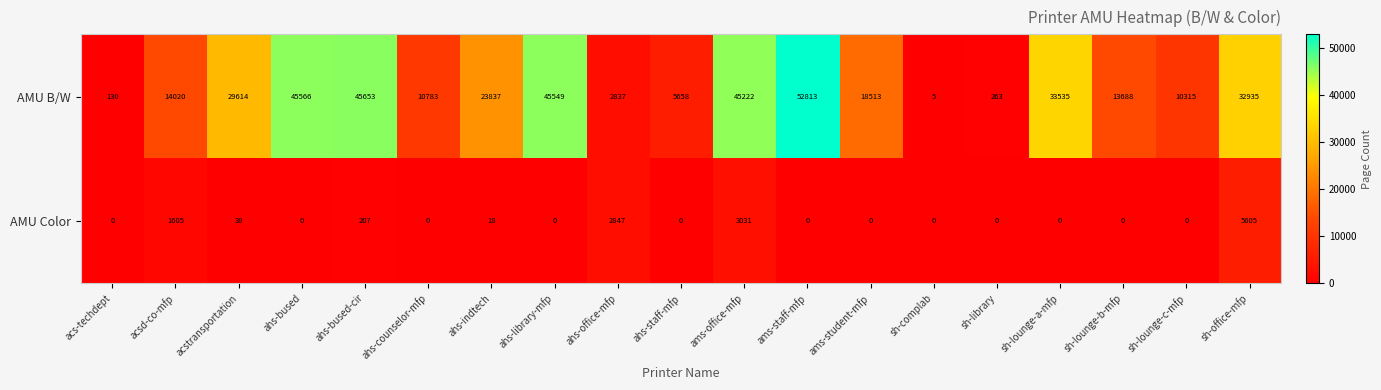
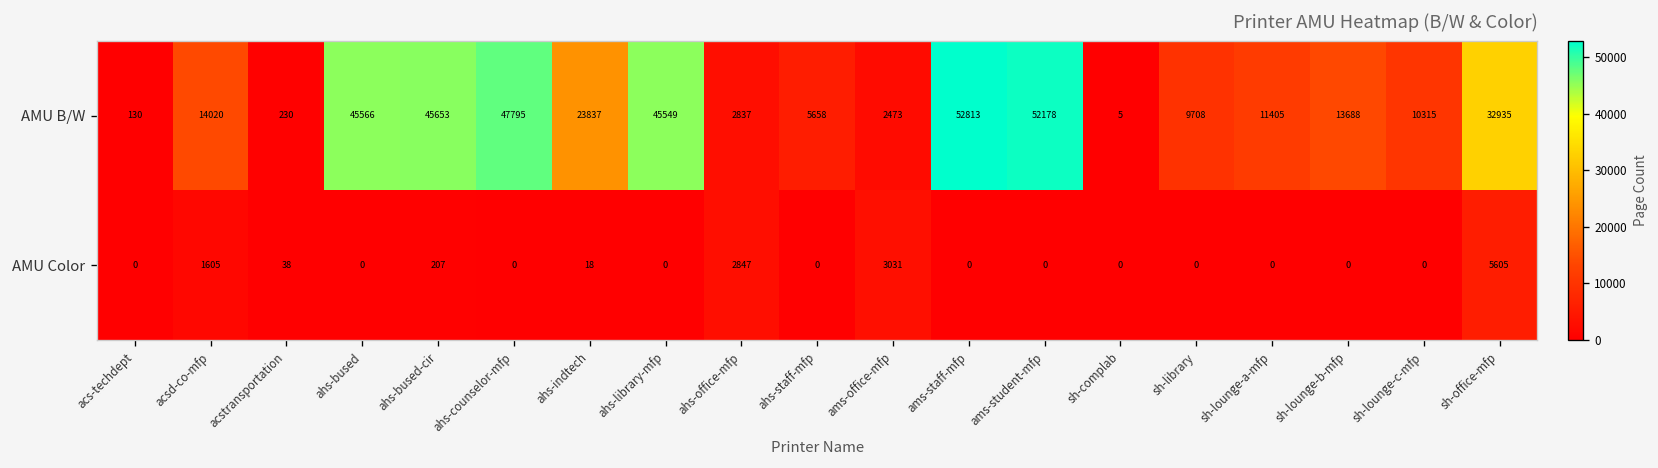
  {
    "AMU B/W": {
      "acs-techdept": 130,
      "acsd-co-mfp": 14020,
-     "acstransportation": 29614,
+     "acstransportation": 230,
      "ahs-bused": 45566,
      "ahs-bused-cir": 45653,
-     "ahs-counselor-mfp": 10783,
+     "ahs-counselor-mfp": 47795,
      "ahs-indtech": 23837,
      "ahs-library-mfp": 45549,
      "ahs-office-mfp": 2837,
      "ahs-staff-mfp": 5658,
-     "ams-office-mfp": 45222,
+     "ams-office-mfp": 2473,
      "ams-staff-mfp": 52813,
-     "ams-student-mfp": 18513,
+     "ams-student-mfp": 52178,
      "sh-complab": 5,
-     "sh-library": 263,
-     "sh-lounge-a-mfp": 33535,
+     "sh-library": 9708,
+     "sh-lounge-a-mfp": 11405,
      "sh-lounge-b-mfp": 13688,
      "sh-lounge-c-mfp": 10315,
      "sh-office-mfp": 32935
    },
    "AMU Color": {
      "acs-techdept": 0,
      "acsd-co-mfp": 1605,
      "acstransportation": 38,
      "ahs-bused": 0,
      "ahs-bused-cir": 207,
      "ahs-counselor-mfp": 0,
      "ahs-indtech": 18,
      "ahs-library-mfp": 0,
      "ahs-office-mfp": 2847,
      "ahs-staff-mfp": 0,
      "ams-office-mfp": 3031,
      "ams-staff-mfp": 0,
      "ams-student-mfp": 0,
      "sh-complab": 0,
      "sh-library": 0,
      "sh-lounge-a-mfp": 0,
      "sh-lounge-b-mfp": 0,
      "sh-lounge-c-mfp": 0,
      "sh-office-mfp": 5605
    }
  }
